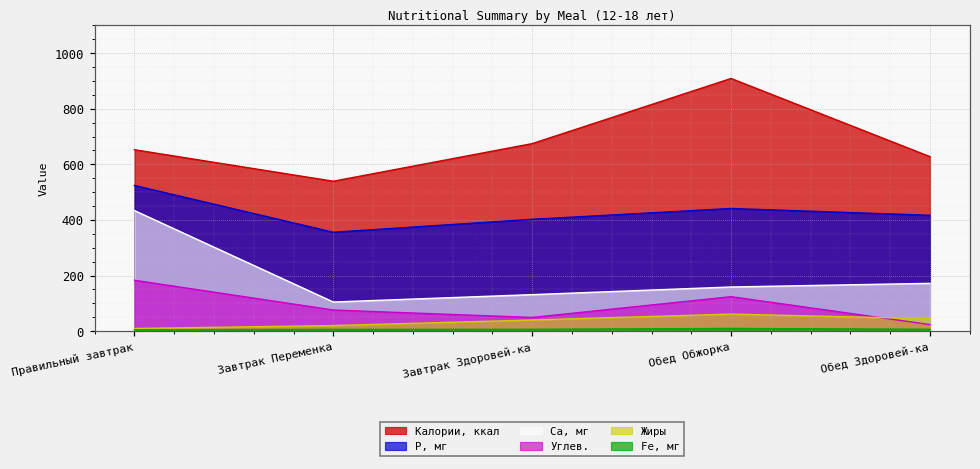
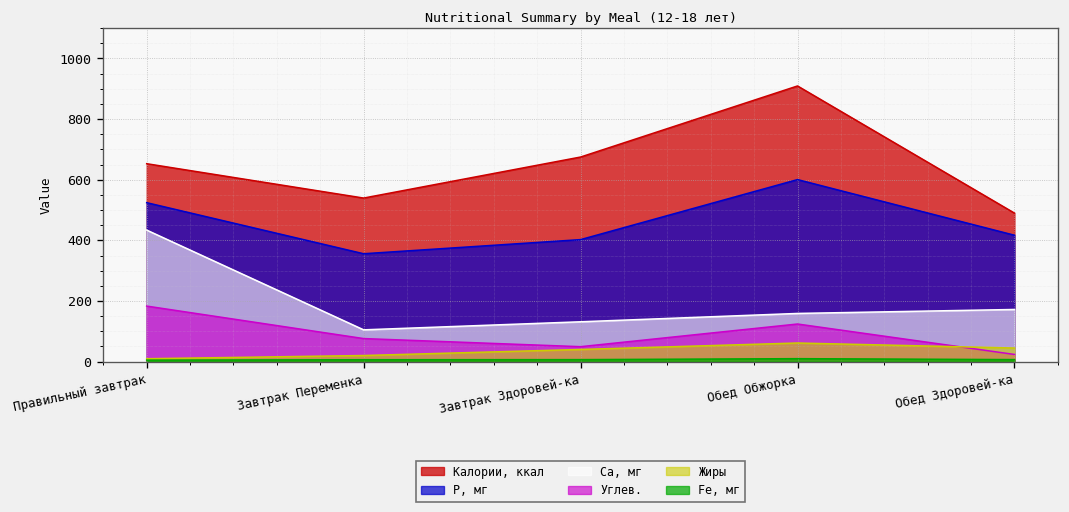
  {
    "Калории, ккал": {
      "Правильный завтрак": 650,
      "Завтрак Переменка": 540,
      "Завтрак Здоровей-ка": 670,
      "Обед Обжорка": 910,
-     "Обед Здоровей-ка": 630
+     "Обед Здоровей-ка": 490
    },
    "P, мг": {
      "Правильный завтрак": 520,
      "Завтрак Переменка": 360,
      "Завтрак Здоровей-ка": 400,
-     "Обед Обжорка": 440,
+     "Обед Обжорка": 600,
      "Обед Здоровей-ка": 420
    },
    "Ca, мг": {
      "Правильный завтрак": 430,
      "Завтрак Переменка": 100,
      "Завтрак Здоровей-ка": 130,
      "Обед Обжорка": 160,
      "Обед Здоровей-ка": 170
    },
    "Углев.": {
      "Правильный завтрак": 180,
      "Завтрак Переменка": 80,
      "Обед Обжорка": 120,
      "Обед Здоровей-ка": 20
    },
    "Жиры": {
      "Завтрак Переменка": 20,
      "Обед Обжорка": 60,
      "Обед Здоровей-ка": 40
    },
    "Fe, мг": {
      "Завтрак Переменка": 10,
      "Завтрак Здоровей-ка": 10,
      "Обед Обжорка": 10,
      "Обед Здоровей-ка": 10
    }
  }
